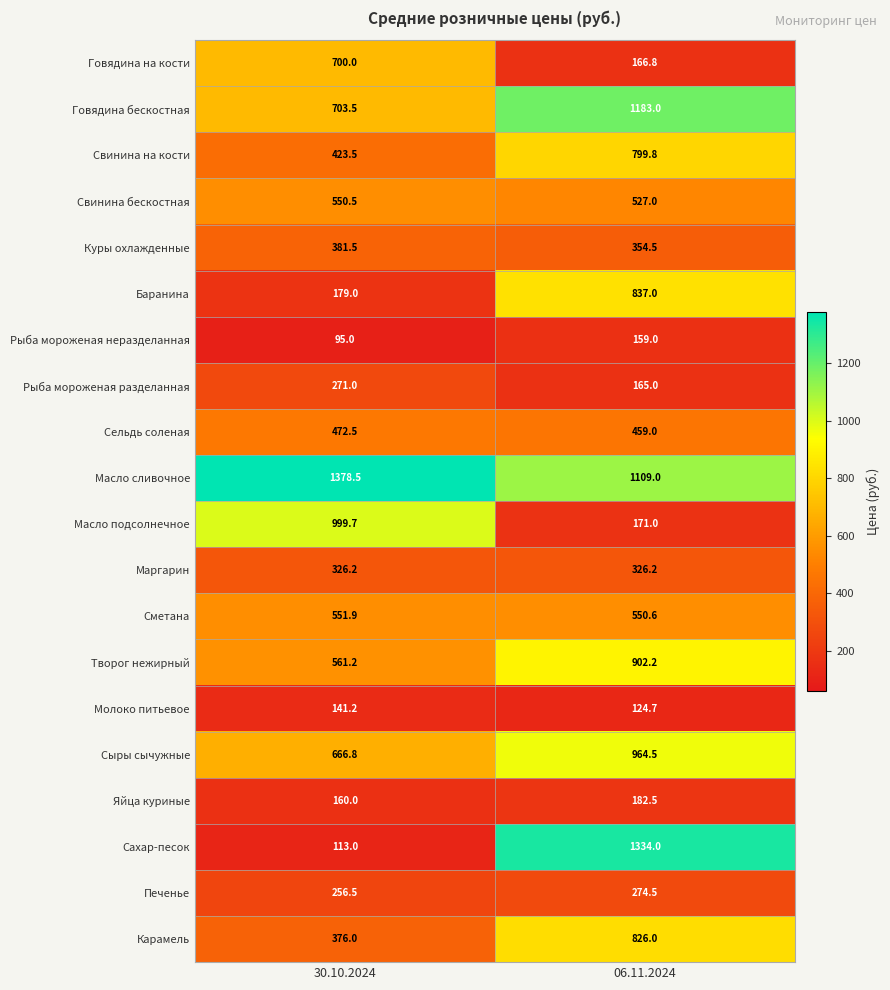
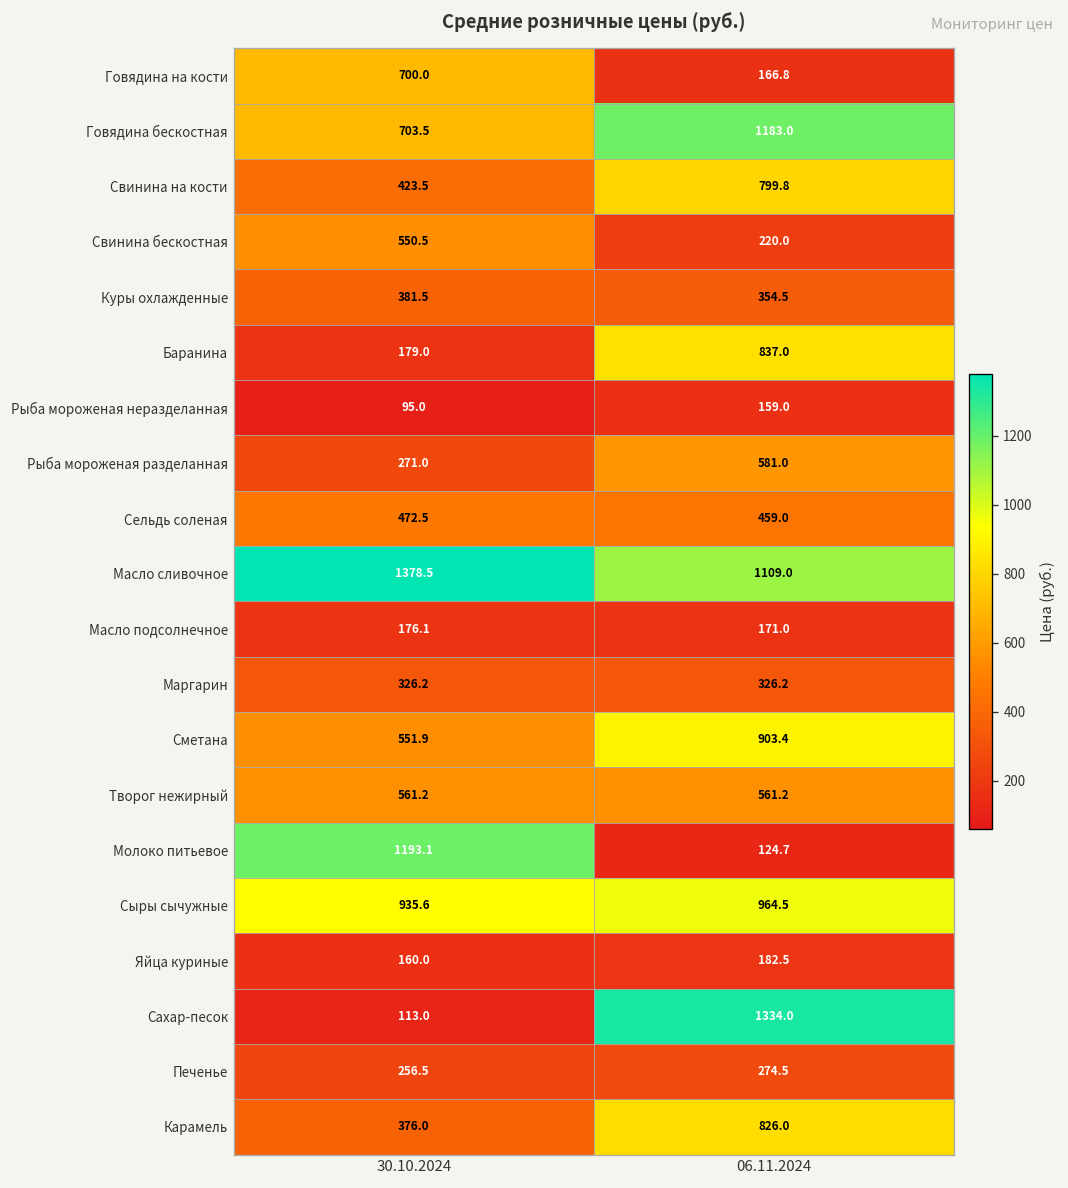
  {
    "Говядина на кости": {
      "30.10.2024": 700.0,
      "06.11.2024": 166.8
    },
    "Говядина бескостная": {
      "30.10.2024": 703.5,
      "06.11.2024": 1183.0
    },
    "Свинина на кости": {
      "30.10.2024": 423.5,
      "06.11.2024": 799.8
    },
    "Свинина бескостная": {
      "30.10.2024": 550.5,
-     "06.11.2024": 527.0
+     "06.11.2024": 220.0
    },
    "Куры охлажденные": {
      "30.10.2024": 381.5,
      "06.11.2024": 354.5
    },
    "Баранина": {
      "30.10.2024": 179.0,
      "06.11.2024": 837.0
    },
    "Рыба мороженая неразделанная": {
      "30.10.2024": 95.0,
      "06.11.2024": 159.0
    },
    "Рыба мороженая разделанная": {
      "30.10.2024": 271.0,
-     "06.11.2024": 165.0
+     "06.11.2024": 581.0
    },
    "Сельдь соленая": {
      "30.10.2024": 472.5,
      "06.11.2024": 459.0
    },
    "Масло сливочное": {
      "30.10.2024": 1378.5,
      "06.11.2024": 1109.0
    },
    "Масло подсолнечное": {
-     "30.10.2024": 999.7,
+     "30.10.2024": 176.1,
      "06.11.2024": 171.0
    },
    "Маргарин": {
      "30.10.2024": 326.2,
      "06.11.2024": 326.2
    },
    "Сметана": {
      "30.10.2024": 551.9,
-     "06.11.2024": 550.6
+     "06.11.2024": 903.4
    },
    "Творог нежирный": {
      "30.10.2024": 561.2,
-     "06.11.2024": 902.2
+     "06.11.2024": 561.2
    },
    "Молоко питьевое": {
-     "30.10.2024": 141.2,
+     "30.10.2024": 1193.1,
      "06.11.2024": 124.7
    },
    "Сыры сычужные": {
-     "30.10.2024": 666.8,
+     "30.10.2024": 935.6,
      "06.11.2024": 964.5
    },
    "Яйца куриные": {
      "30.10.2024": 160.0,
      "06.11.2024": 182.5
    },
    "Сахар-песок": {
      "30.10.2024": 113.0,
      "06.11.2024": 1334.0
    },
    "Печенье": {
      "30.10.2024": 256.5,
      "06.11.2024": 274.5
    },
    "Карамель": {
      "30.10.2024": 376.0,
      "06.11.2024": 826.0
    }
  }
